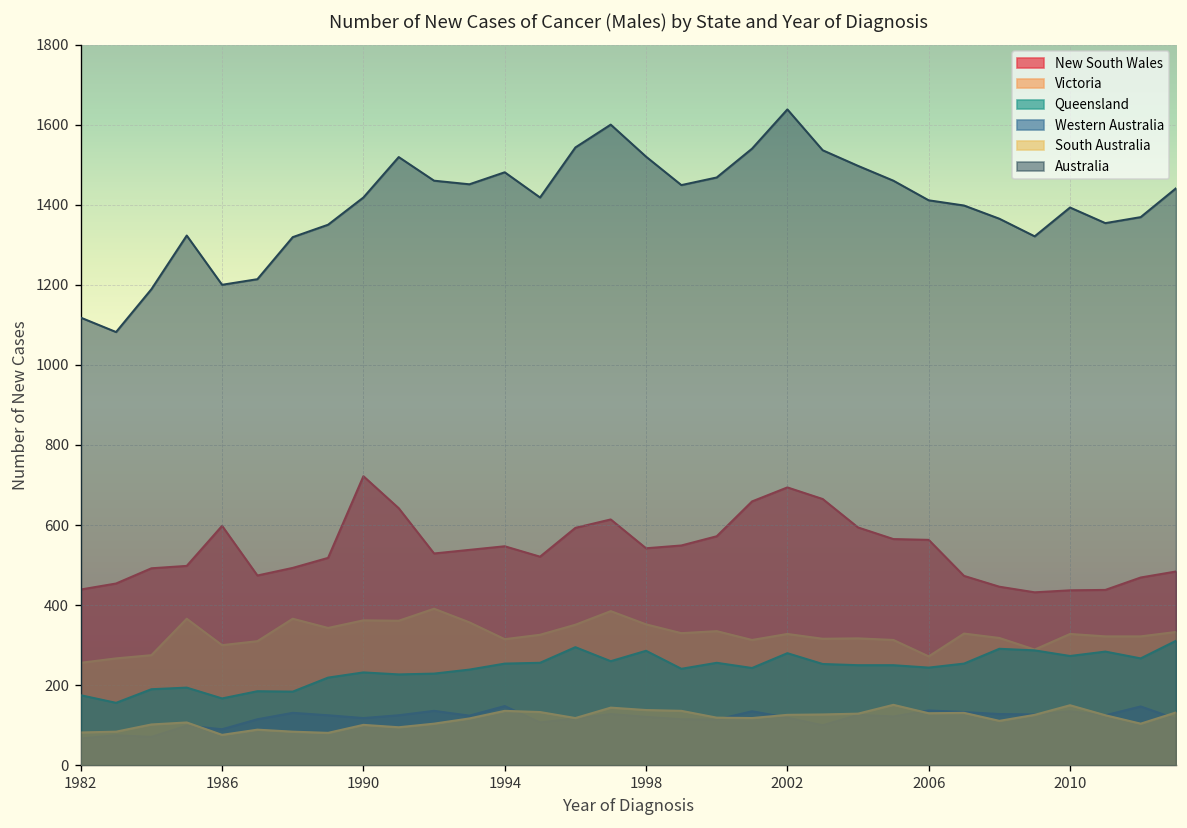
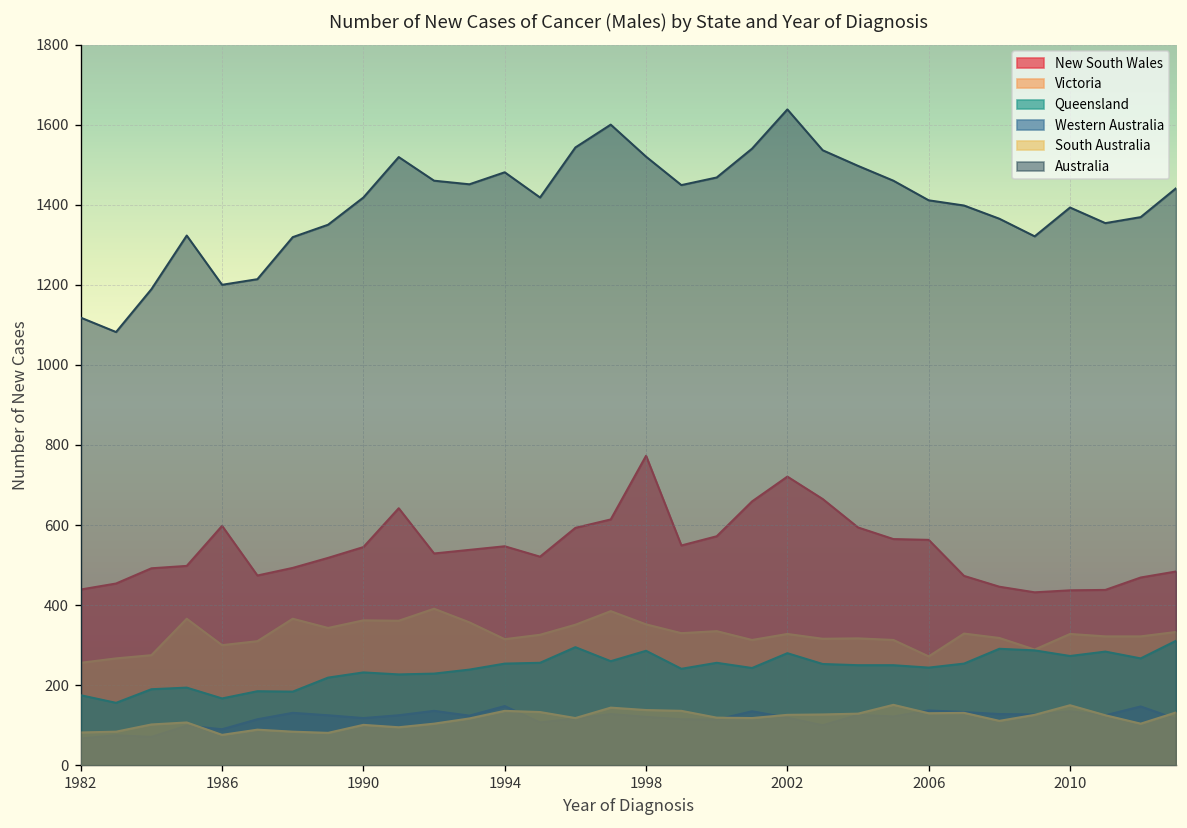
  {
    "New South Wales": {
      "1982": 440,
      "1986": 600,
-     "1990": 720,
+     "1990": 550,
      "1994": 550,
-     "1998": 540,
-     "2002": 690,
+     "1998": 770,
+     "2002": 720,
      "2006": 560,
      "2010": 440
    }
  }
